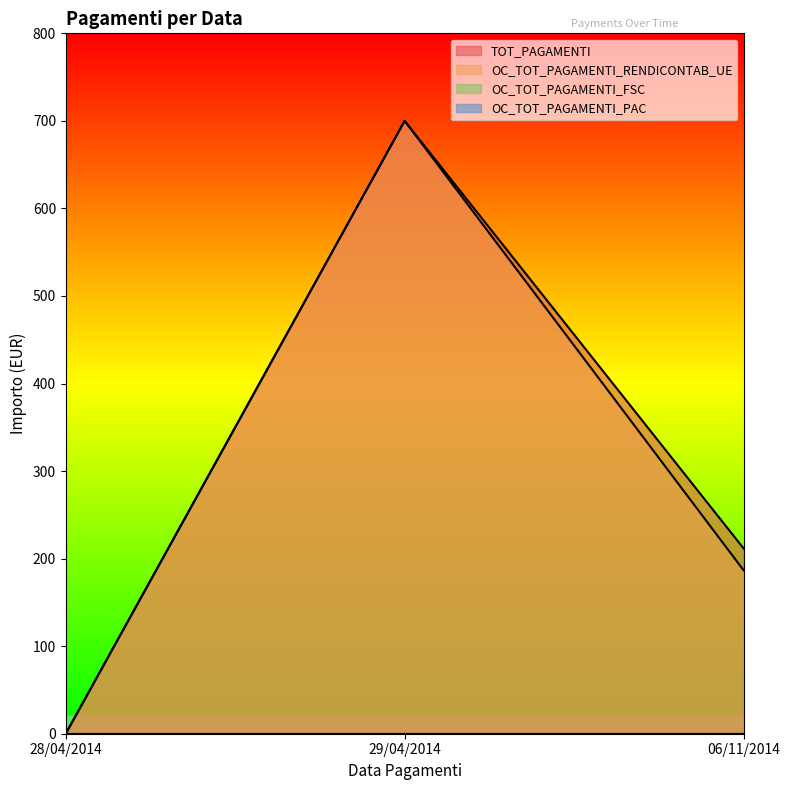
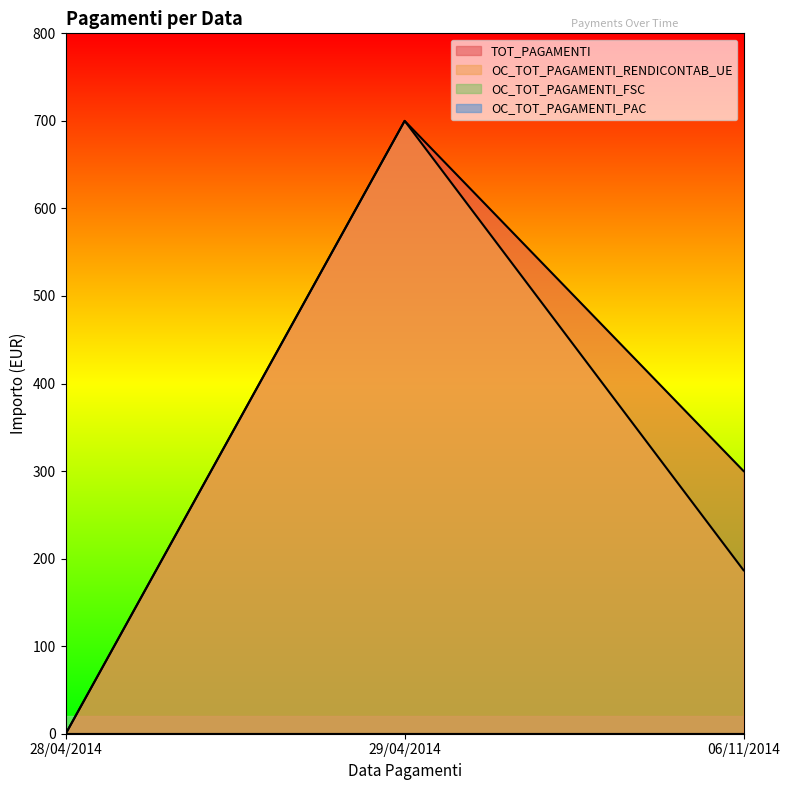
  {
    "TOT_PAGAMENTI": {
-     "06/11/2014": 210
+     "06/11/2014": 300
    },
    "OC_TOT_PAGAMENTI_RENDICONTAB_UE": {
      "06/11/2014": 190
    }
  }
